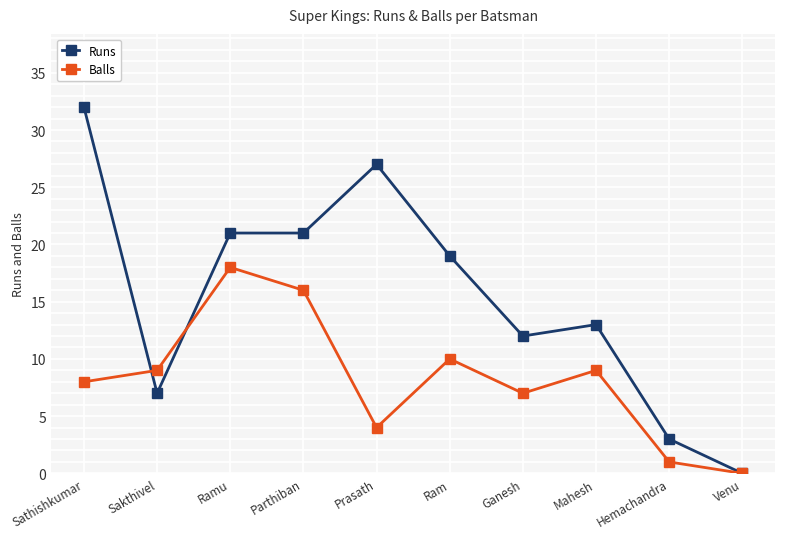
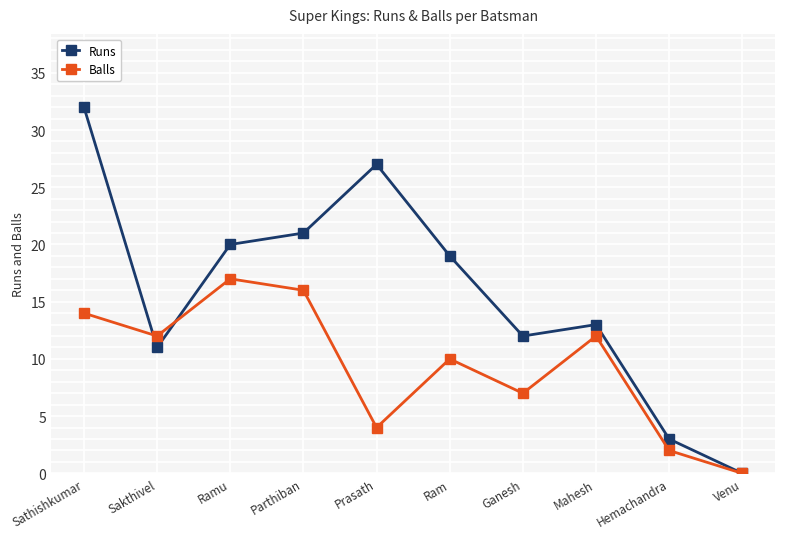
  {
    "Runs": {
      "Sathishkumar": 32,
-     "Sakthivel": 7,
-     "Ramu": 21,
+     "Sakthivel": 11,
+     "Ramu": 20,
      "Parthiban": 21,
      "Prasath": 27,
      "Ram": 19,
      "Ganesh": 12,
      "Mahesh": 13,
      "Hemachandra": 3
    },
    "Balls": {
-     "Sathishkumar": 8,
-     "Sakthivel": 9,
-     "Ramu": 18,
+     "Sathishkumar": 14,
+     "Sakthivel": 12,
+     "Ramu": 17,
      "Parthiban": 16,
      "Prasath": 4,
      "Ram": 10,
      "Ganesh": 7,
-     "Mahesh": 9,
-     "Hemachandra": 1
+     "Mahesh": 12,
+     "Hemachandra": 2
    }
  }
